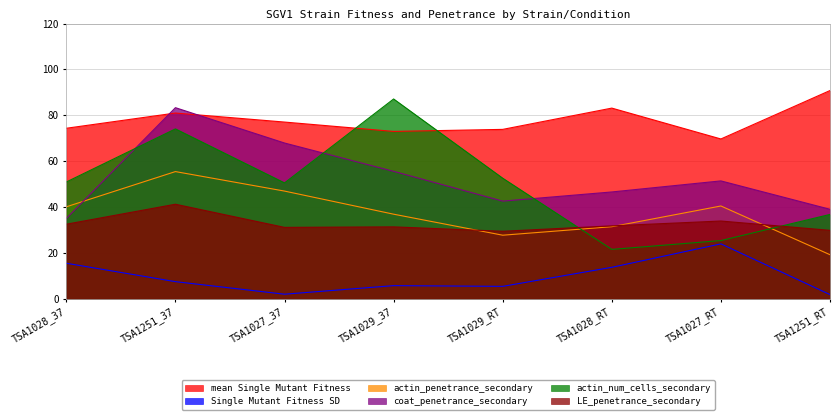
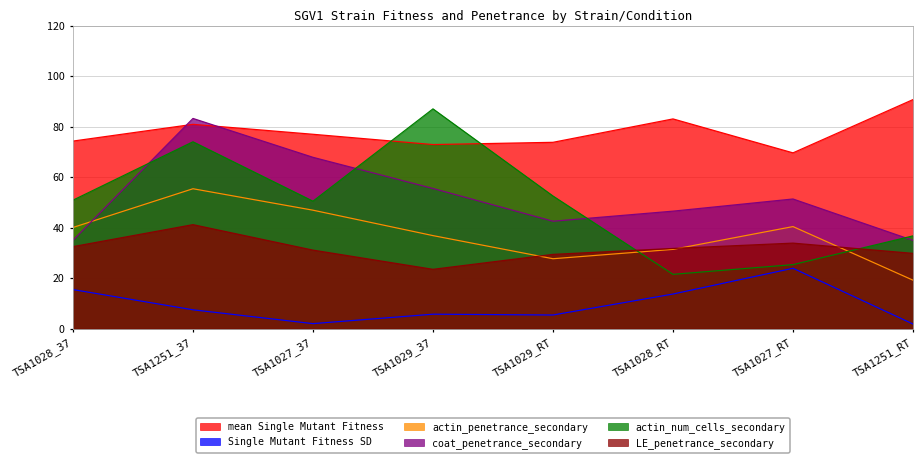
  {
    "mean Single Mutant Fitness": {
      "TSA1028_37": 74,
      "TSA1251_37": 81,
      "TSA1027_37": 77,
      "TSA1029_37": 73,
      "TSA1029_RT": 74,
      "TSA1028_RT": 83,
      "TSA1027_RT": 70,
      "TSA1251_RT": 91
    },
    "Single Mutant Fitness SD": {
      "TSA1028_37": 15,
      "TSA1251_37": 7,
      "TSA1027_37": 2,
      "TSA1029_37": 6,
      "TSA1029_RT": 5,
      "TSA1028_RT": 14,
      "TSA1027_RT": 24,
      "TSA1251_RT": 2
    },
    "actin_penetrance_secondary": {
      "TSA1028_37": 40,
      "TSA1251_37": 55,
      "TSA1027_37": 47,
      "TSA1029_37": 37,
      "TSA1029_RT": 28,
      "TSA1027_RT": 40,
      "TSA1251_RT": 19
    },
    "coat_penetrance_secondary": {
      "TSA1028_37": 35,
      "TSA1251_37": 83,
      "TSA1027_37": 68,
      "TSA1029_37": 56,
      "TSA1029_RT": 43,
      "TSA1028_RT": 47,
      "TSA1027_RT": 51,
-     "TSA1251_RT": 39
+     "TSA1251_RT": 35
    },
    "actin_num_cells_secondary": {
      "TSA1028_37": 51,
      "TSA1251_37": 74,
      "TSA1027_37": 51,
      "TSA1029_37": 87,
      "TSA1029_RT": 53,
      "TSA1028_RT": 22,
      "TSA1027_RT": 25,
      "TSA1251_RT": 37
    },
    "LE_penetrance_secondary": {
      "TSA1028_37": 32,
      "TSA1251_37": 41,
      "TSA1027_37": 31,
-     "TSA1029_37": 31,
+     "TSA1029_37": 23,
      "TSA1029_RT": 29,
      "TSA1027_RT": 34,
      "TSA1251_RT": 30
    }
  }
